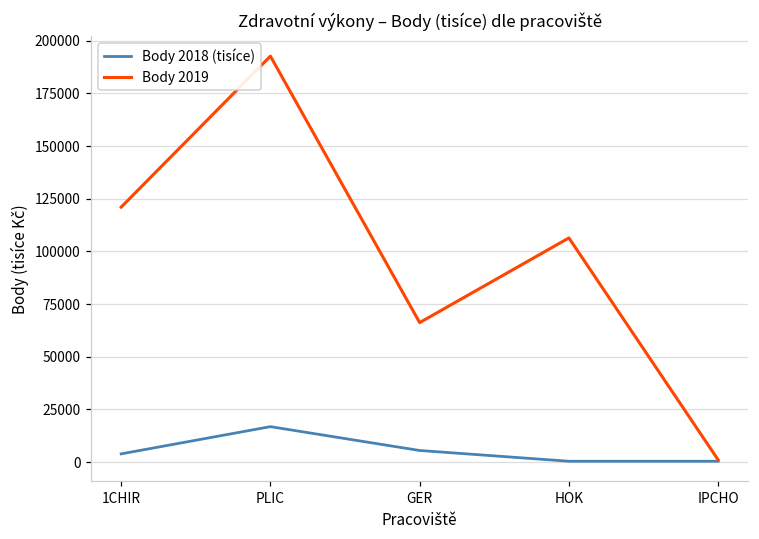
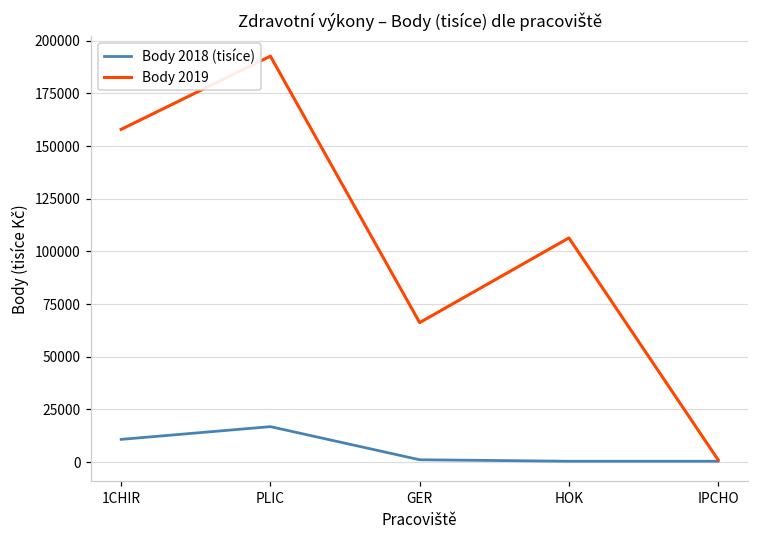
  {
    "Body 2018 (tisíce)": {
-     "1CHIR": 4000,
+     "1CHIR": 11000,
      "PLIC": 17000,
-     "GER": 6000,
+     "GER": 1000,
      "HOK": 0
    },
    "Body 2019": {
-     "1CHIR": 121000,
+     "1CHIR": 158000,
      "PLIC": 193000,
      "GER": 66000,
      "HOK": 106000
    }
  }
